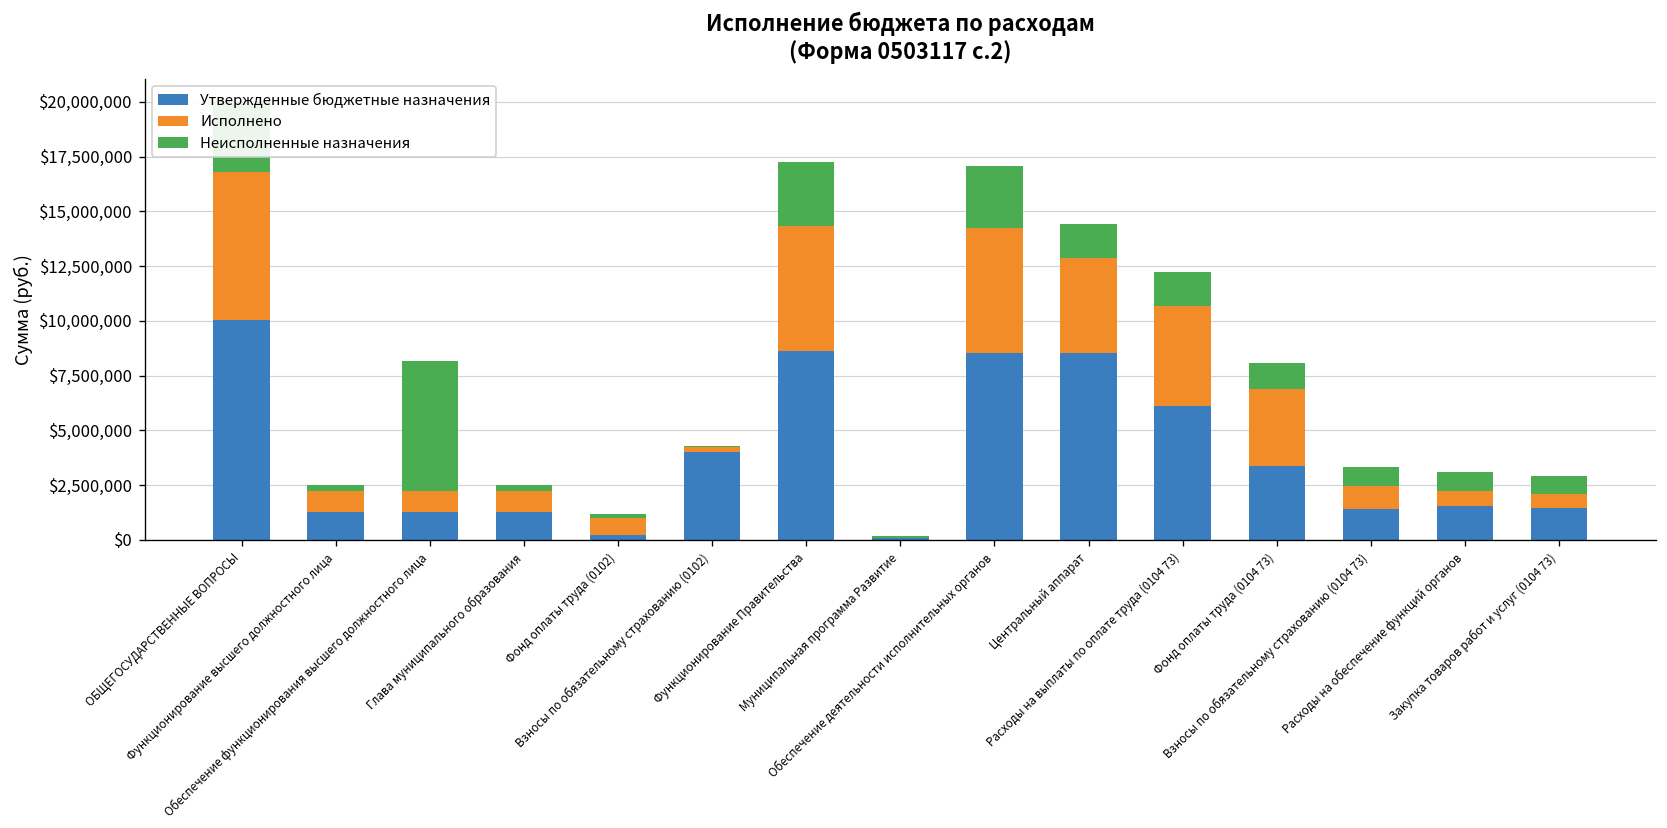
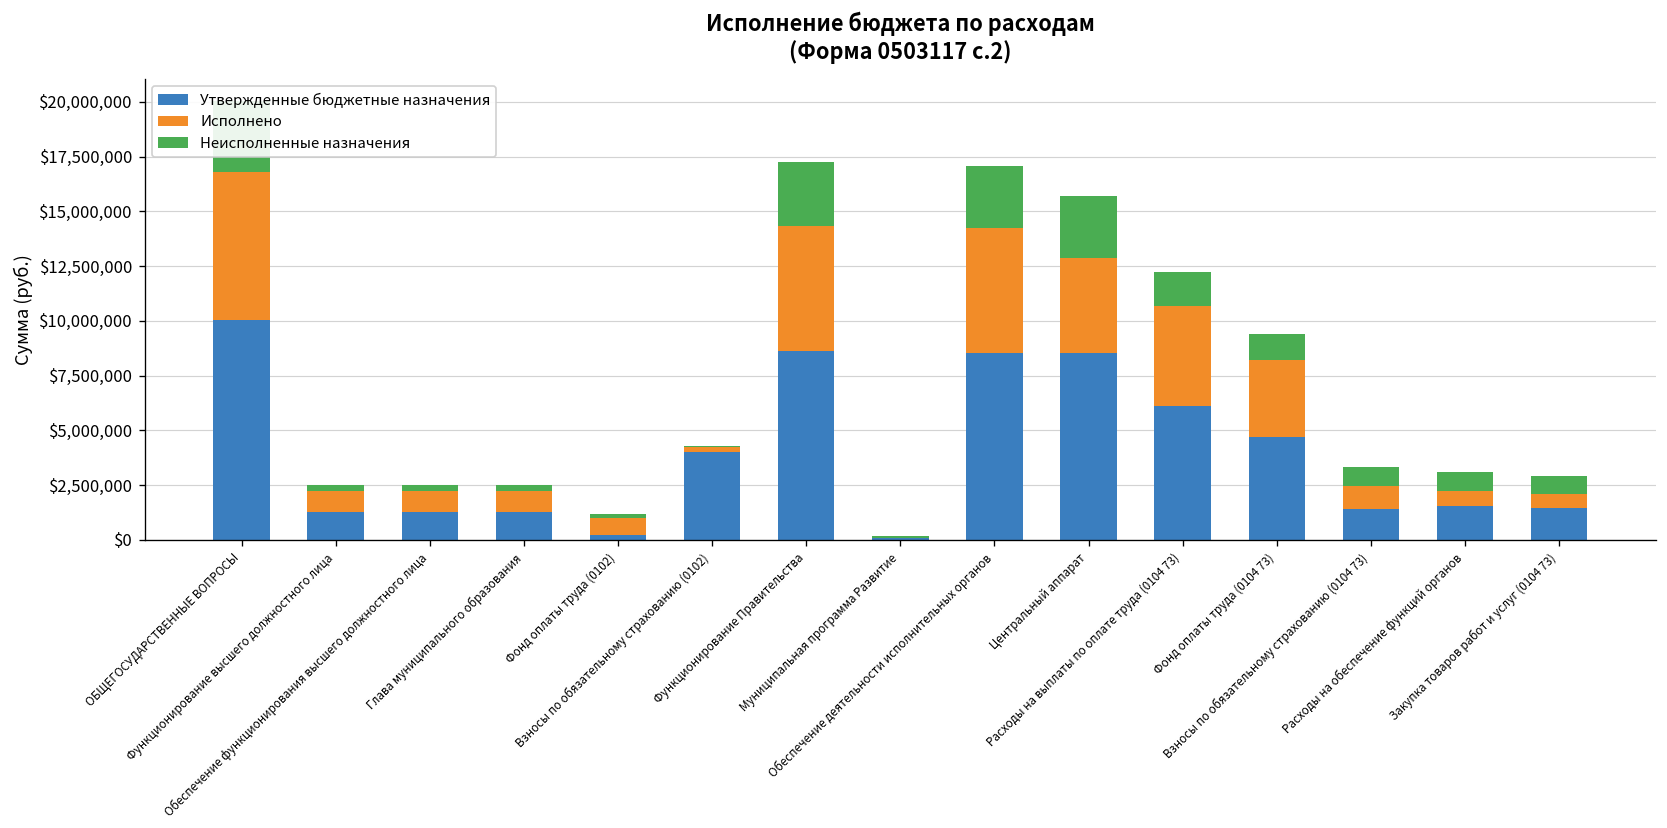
  {
    "Утвержденные бюджетные назначения": {
      "ОБЩЕГОСУДАРСТВЕННЫЕ ВОПРОСЫ": "$10,000,000",
      "Функционирование высшего должностного лица": "$1,200,000",
      "Обеспечение функционирования высшего должностного лица": "$1,200,000",
      "Глава муниципального образования": "$1,200,000",
      "Фонд оплаты труда (0102)": "$200,000",
      "Взносы по обязательному страхованию (0102)": "$4,000,000",
      "Функционирование Правительства": "$8,600,000",
      "Обеспечение деятельности исполнительных органов": "$8,500,000",
      "Центральный аппарат": "$8,500,000",
      "Расходы на выплаты по оплате труда (0104 73)": "$6,100,000",
-     "Фонд оплаты труда (0104 73)": "$3,400,000",
+     "Фонд оплаты труда (0104 73)": "$4,700,000",
      "Взносы по обязательному страхованию (0104 73)": "$1,400,000",
      "Расходы на обеспечение функций органов": "$1,500,000",
      "Закупка товаров работ и услуг (0104 73)": "$1,500,000"
    },
    "Исполнено": {
      "ОБЩЕГОСУДАРСТВЕННЫЕ ВОПРОСЫ": "$6,800,000",
      "Функционирование высшего должностного лица": "$1,000,000",
      "Обеспечение функционирования высшего должностного лица": "$1,000,000",
      "Глава муниципального образования": "$1,000,000",
      "Фонд оплаты труда (0102)": "$800,000",
      "Взносы по обязательному страхованию (0102)": "$200,000",
      "Функционирование Правительства": "$5,700,000",
      "Муниципальная программа Развитие": "$0",
      "Обеспечение деятельности исполнительных органов": "$5,700,000",
      "Центральный аппарат": "$4,300,000",
      "Расходы на выплаты по оплате труда (0104 73)": "$4,600,000",
      "Фонд оплаты труда (0104 73)": "$3,500,000",
      "Взносы по обязательному страхованию (0104 73)": "$1,100,000",
      "Расходы на обеспечение функций органов": "$700,000",
      "Закупка товаров работ и услуг (0104 73)": "$700,000"
    },
    "Неисполненные назначения": {
      "Функционирование высшего должностного лица": "$200,000",
-     "Обеспечение функционирования высшего должностного лица": "$5,900,000",
+     "Обеспечение функционирования высшего должностного лица": "$200,000",
      "Глава муниципального образования": "$200,000",
      "Фонд оплаты труда (0102)": "$200,000",
      "Функционирование Правительства": "$2,900,000",
      "Обеспечение деятельности исполнительных органов": "$2,800,000",
-     "Центральный аппарат": "$1,600,000",
+     "Центральный аппарат": "$2,800,000",
      "Расходы на выплаты по оплате труда (0104 73)": "$1,500,000",
      "Фонд оплаты труда (0104 73)": "$1,200,000",
      "Взносы по обязательному страхованию (0104 73)": "$900,000",
      "Расходы на обеспечение функций органов": "$900,000",
      "Закупка товаров работ и услуг (0104 73)": "$800,000"
    }
  }
